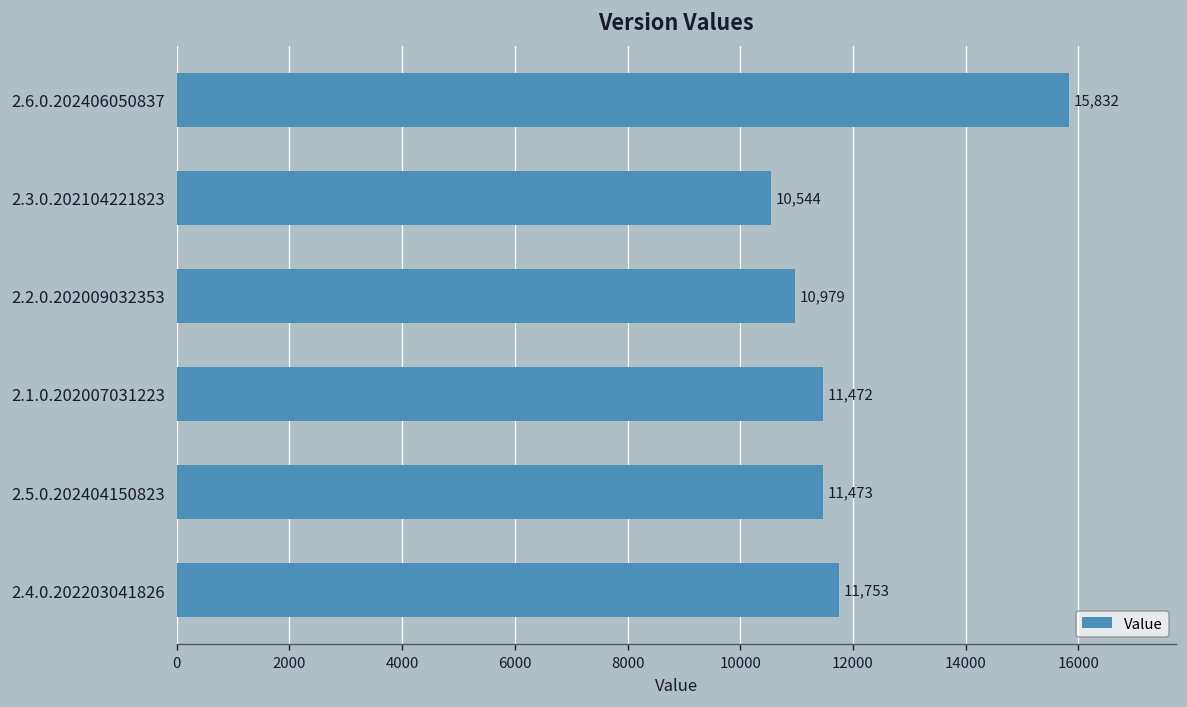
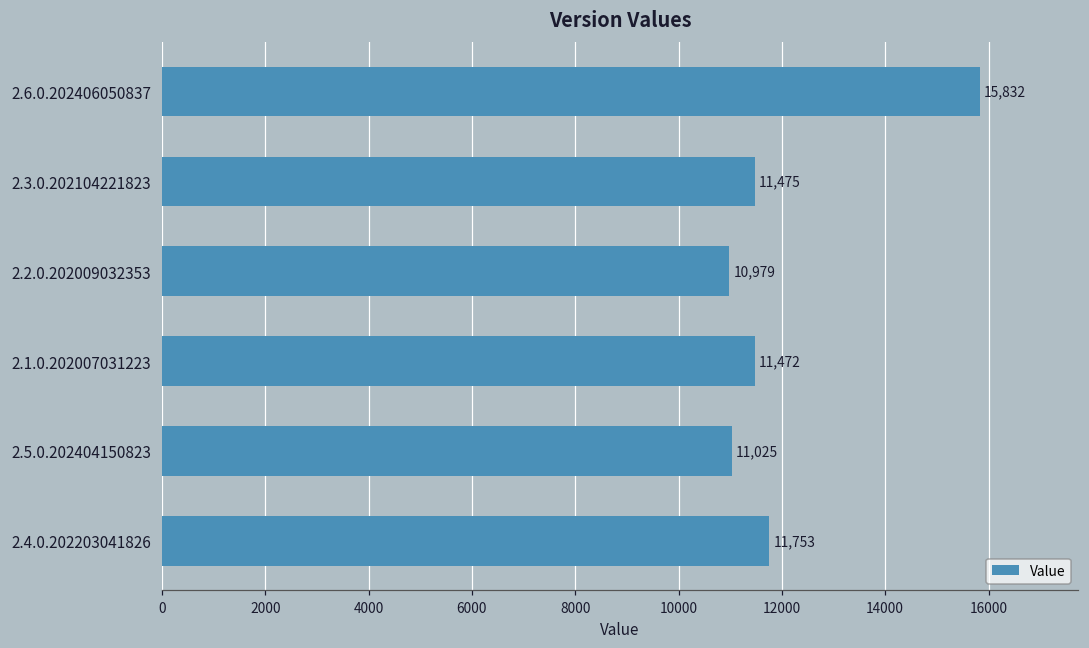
  {
    "2.6.0.202406050837": "15,832",
-   "2.3.0.202104221823": "10,544",
+   "2.3.0.202104221823": "11,475",
    "2.2.0.202009032353": "10,979",
    "2.1.0.202007031223": "11,472",
-   "2.5.0.202404150823": "11,473",
+   "2.5.0.202404150823": "11,025",
    "2.4.0.202203041826": "11,753"
  }
